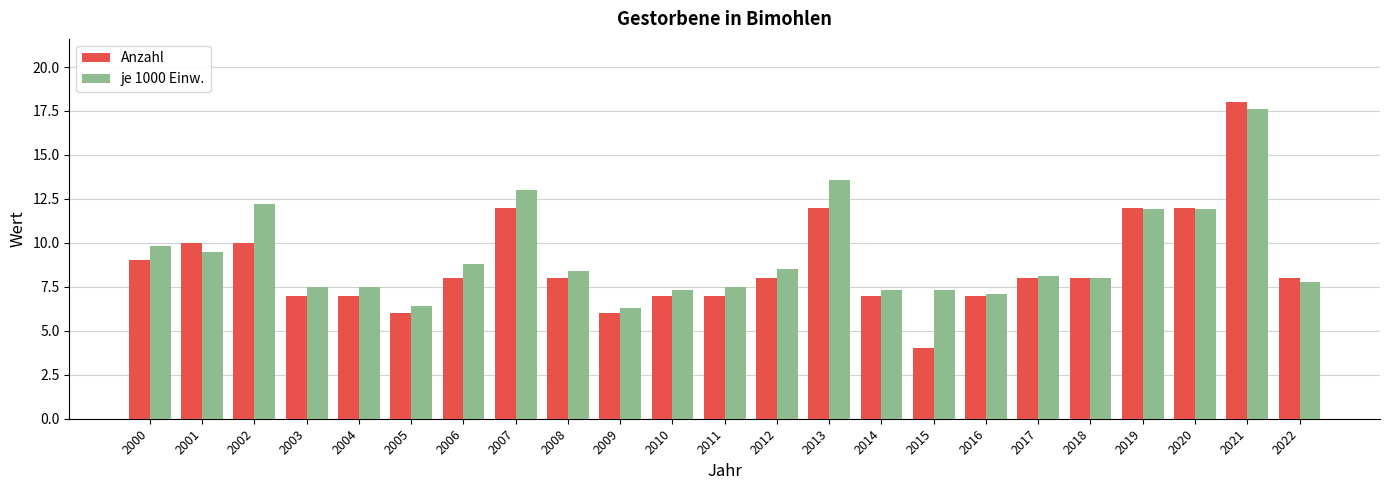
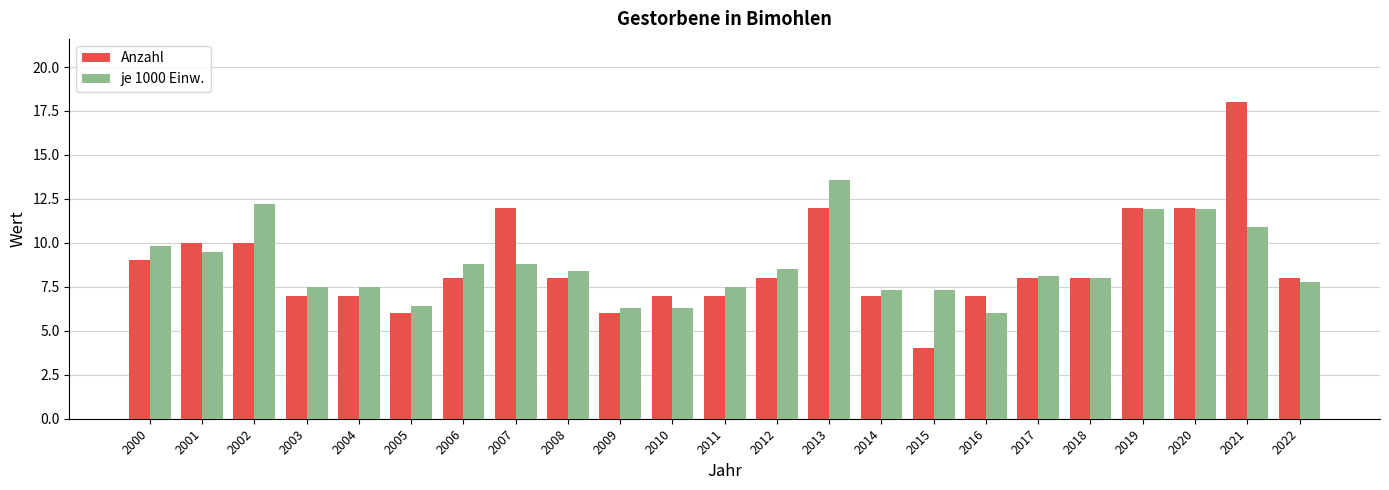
  {
    "Anzahl": {
      "2000": 9.0,
      "2001": 10.0,
      "2002": 10.0,
      "2003": 7.0,
      "2004": 7.0,
      "2005": 6.0,
      "2006": 8.0,
      "2007": 12.0,
      "2008": 8.0,
      "2009": 6.0,
      "2010": 7.0,
      "2011": 7.0,
      "2012": 8.0,
      "2013": 12.0,
      "2014": 7.0,
      "2015": 4.0,
      "2016": 7.0,
      "2017": 8.0,
      "2018": 8.0,
      "2019": 12.0,
      "2020": 12.0,
      "2021": 18.0,
      "2022": 8.0
    },
    "je 1000 Einw.": {
      "2000": 9.8,
      "2001": 9.5,
      "2002": 12.2,
      "2003": 7.5,
      "2004": 7.5,
      "2005": 6.4,
      "2006": 8.8,
-     "2007": 13.0,
+     "2007": 8.8,
      "2008": 8.4,
      "2009": 6.3,
-     "2010": 7.3,
+     "2010": 6.3,
      "2011": 7.5,
      "2012": 8.5,
      "2013": 13.6,
      "2014": 7.3,
      "2015": 7.3,
-     "2016": 7.1,
+     "2016": 6.0,
      "2017": 8.1,
      "2018": 8.0,
      "2019": 11.9,
      "2020": 11.9,
-     "2021": 17.6,
+     "2021": 10.9,
      "2022": 7.8
    }
  }
